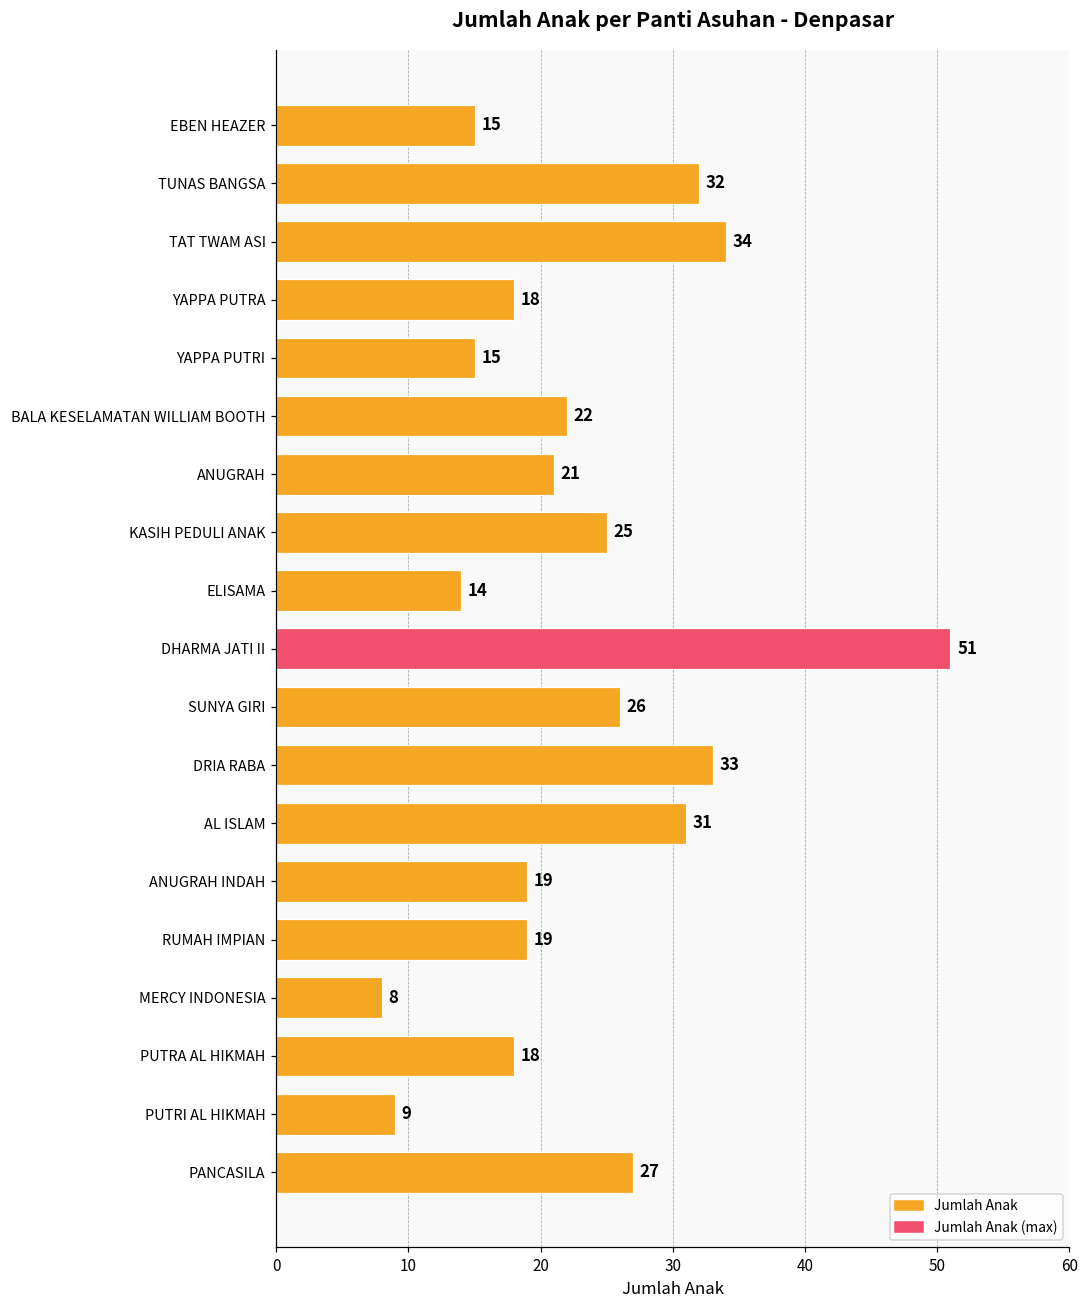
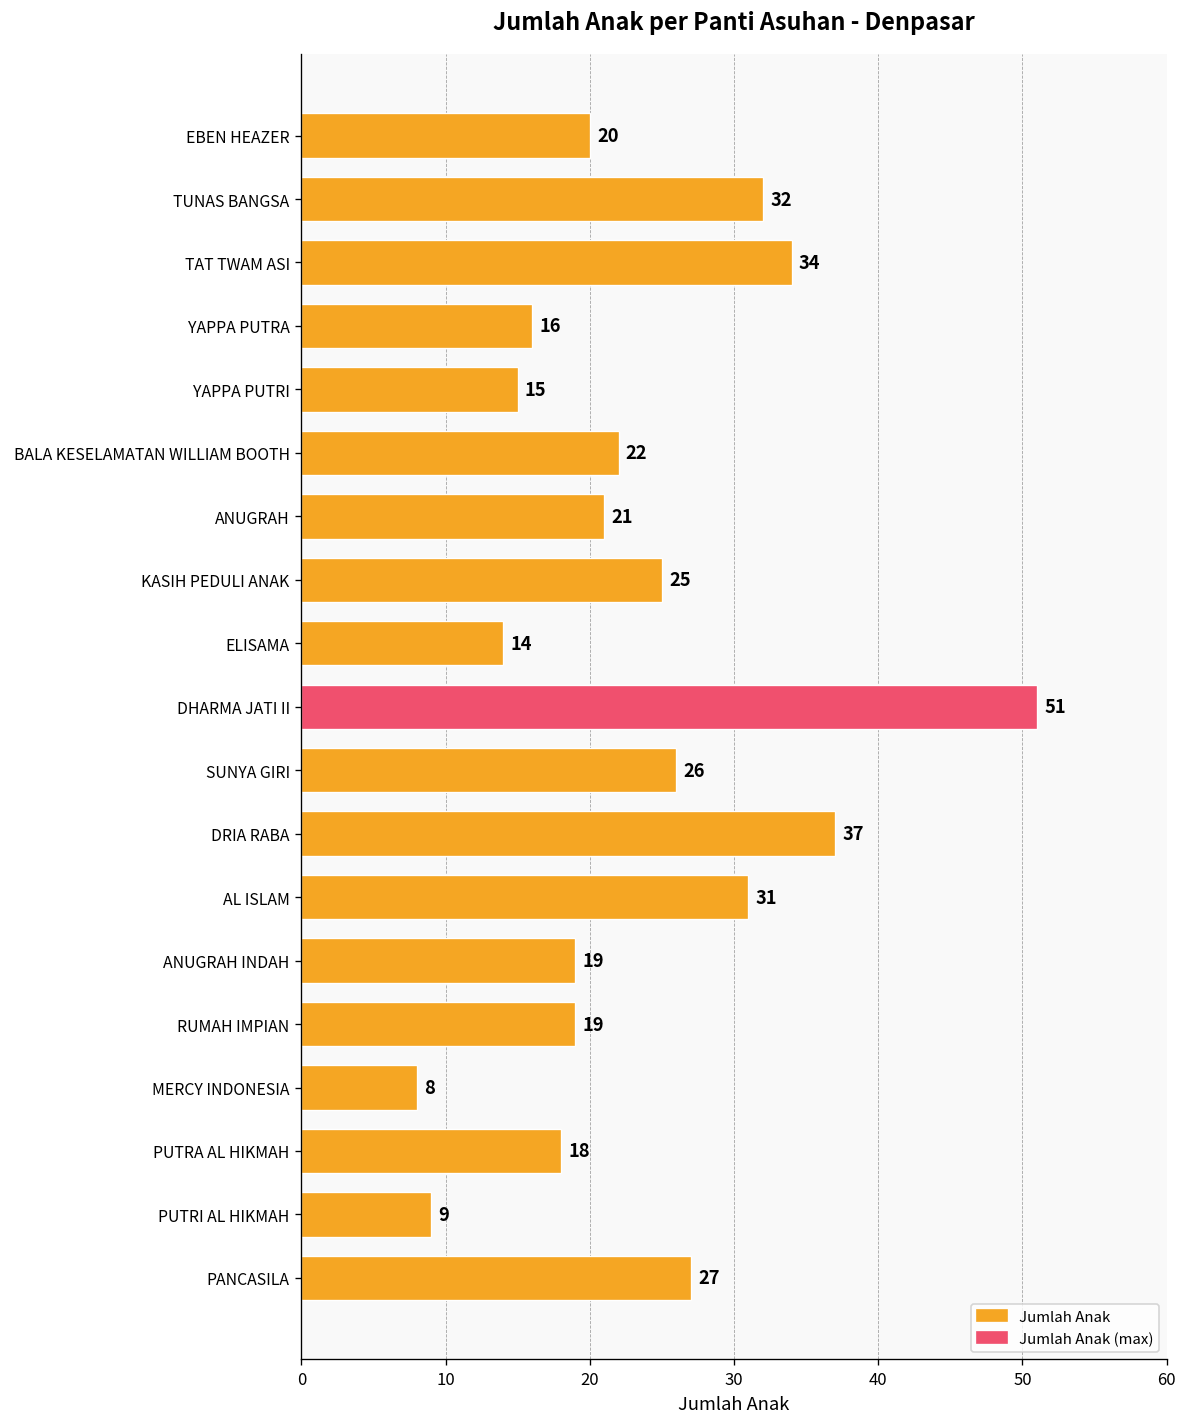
  {
-   "EBEN HEAZER": 15,
+   "EBEN HEAZER": 20,
    "TUNAS BANGSA": 32,
    "TAT TWAM ASI": 34,
-   "YAPPA PUTRA": 18,
+   "YAPPA PUTRA": 16,
    "YAPPA PUTRI": 15,
    "BALA KESELAMATAN WILLIAM BOOTH": 22,
    "ANUGRAH": 21,
    "KASIH PEDULI ANAK": 25,
    "ELISAMA": 14,
    "DHARMA JATI II": 51,
    "SUNYA GIRI": 26,
-   "DRIA RABA": 33,
+   "DRIA RABA": 37,
    "AL ISLAM": 31,
    "ANUGRAH INDAH": 19,
    "RUMAH IMPIAN": 19,
    "MERCY INDONESIA": 8,
    "PUTRA AL HIKMAH": 18,
    "PUTRI AL HIKMAH": 9,
    "PANCASILA": 27
  }
